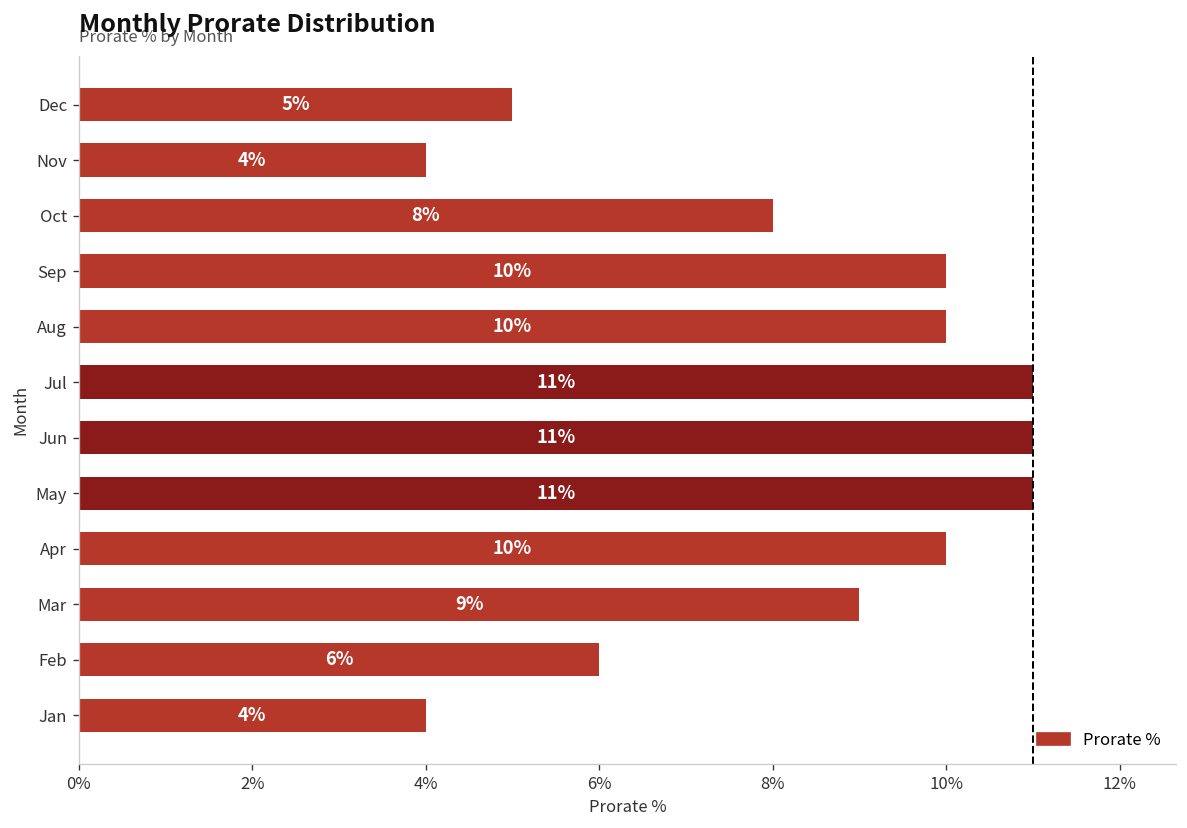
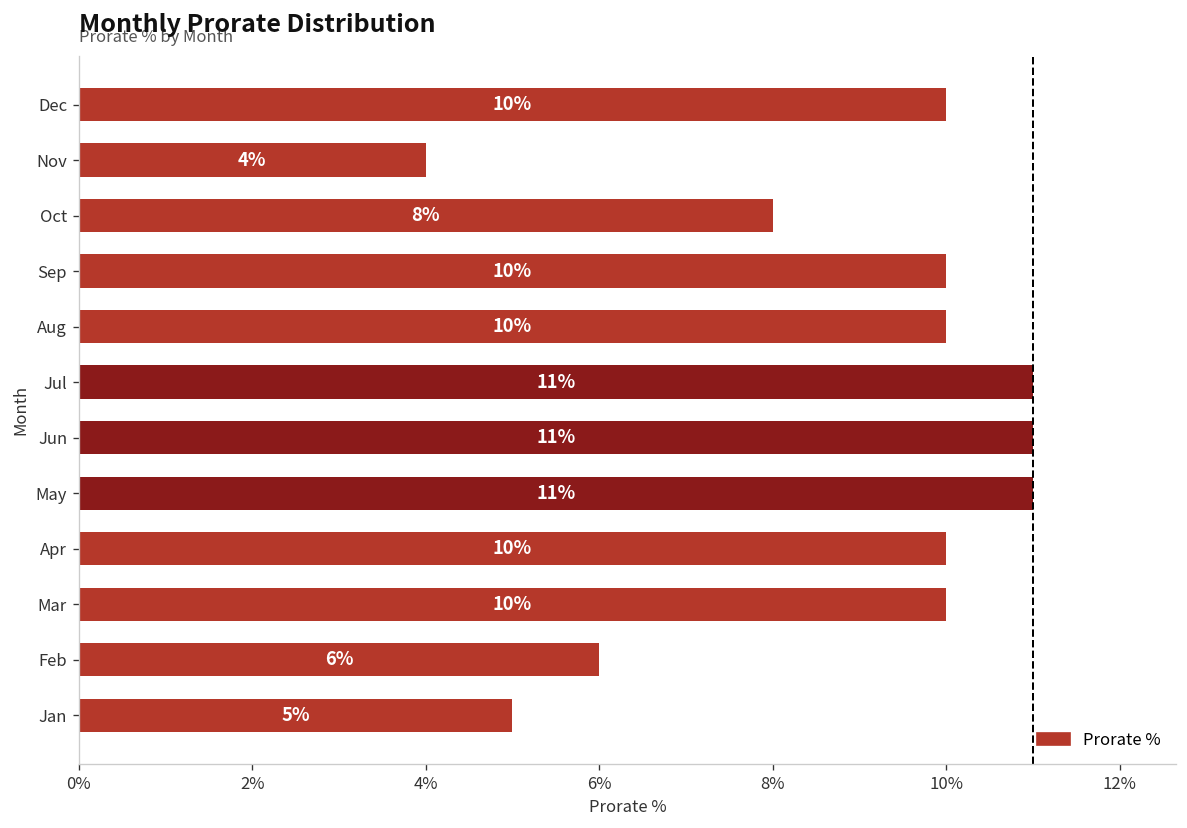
  {
-   "Dec": "5%",
+   "Dec": "10%",
    "Nov": "4%",
    "Oct": "8%",
    "Sep": "10%",
    "Aug": "10%",
    "Jul": "11%",
    "Jun": "11%",
    "May": "11%",
    "Apr": "10%",
-   "Mar": "9%",
+   "Mar": "10%",
    "Feb": "6%",
-   "Jan": "4%"
+   "Jan": "5%"
  }
